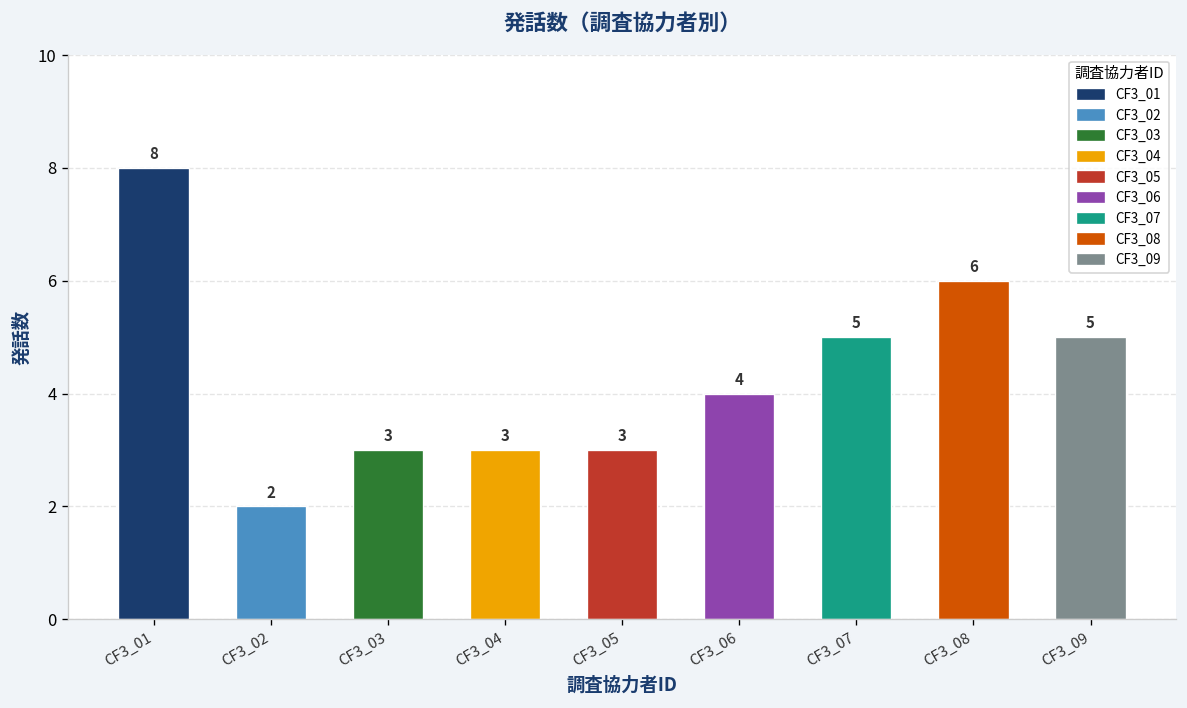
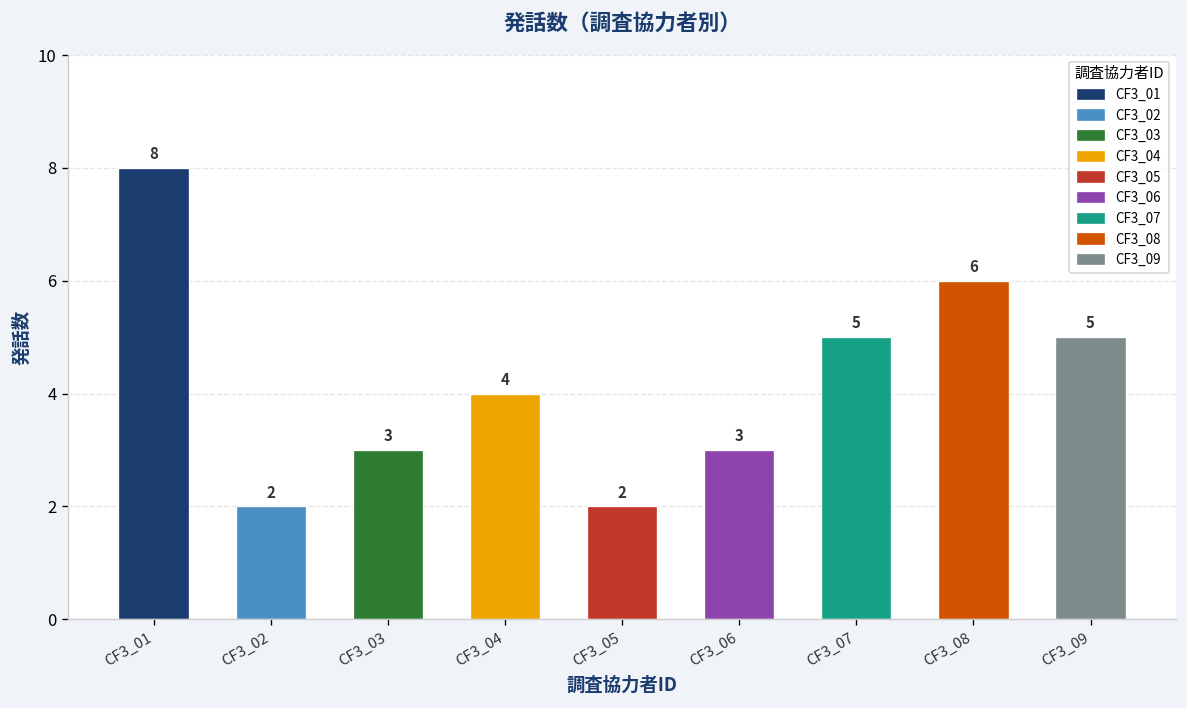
  {
    "CF3_01": 8,
    "CF3_02": 2,
    "CF3_03": 3,
-   "CF3_04": 3,
-   "CF3_05": 3,
-   "CF3_06": 4,
+   "CF3_04": 4,
+   "CF3_05": 2,
+   "CF3_06": 3,
    "CF3_07": 5,
    "CF3_08": 6,
    "CF3_09": 5
  }
